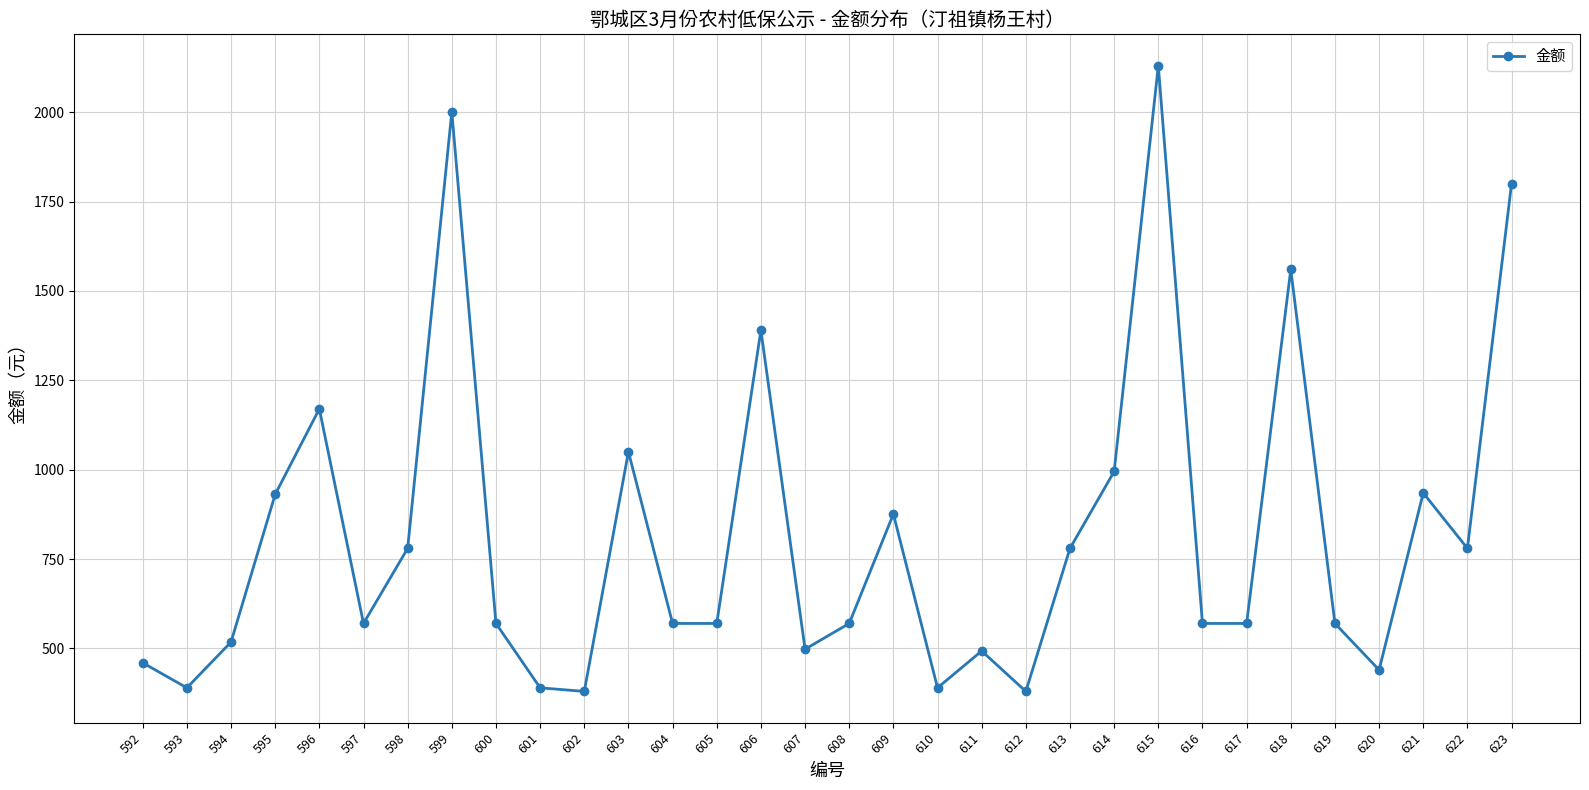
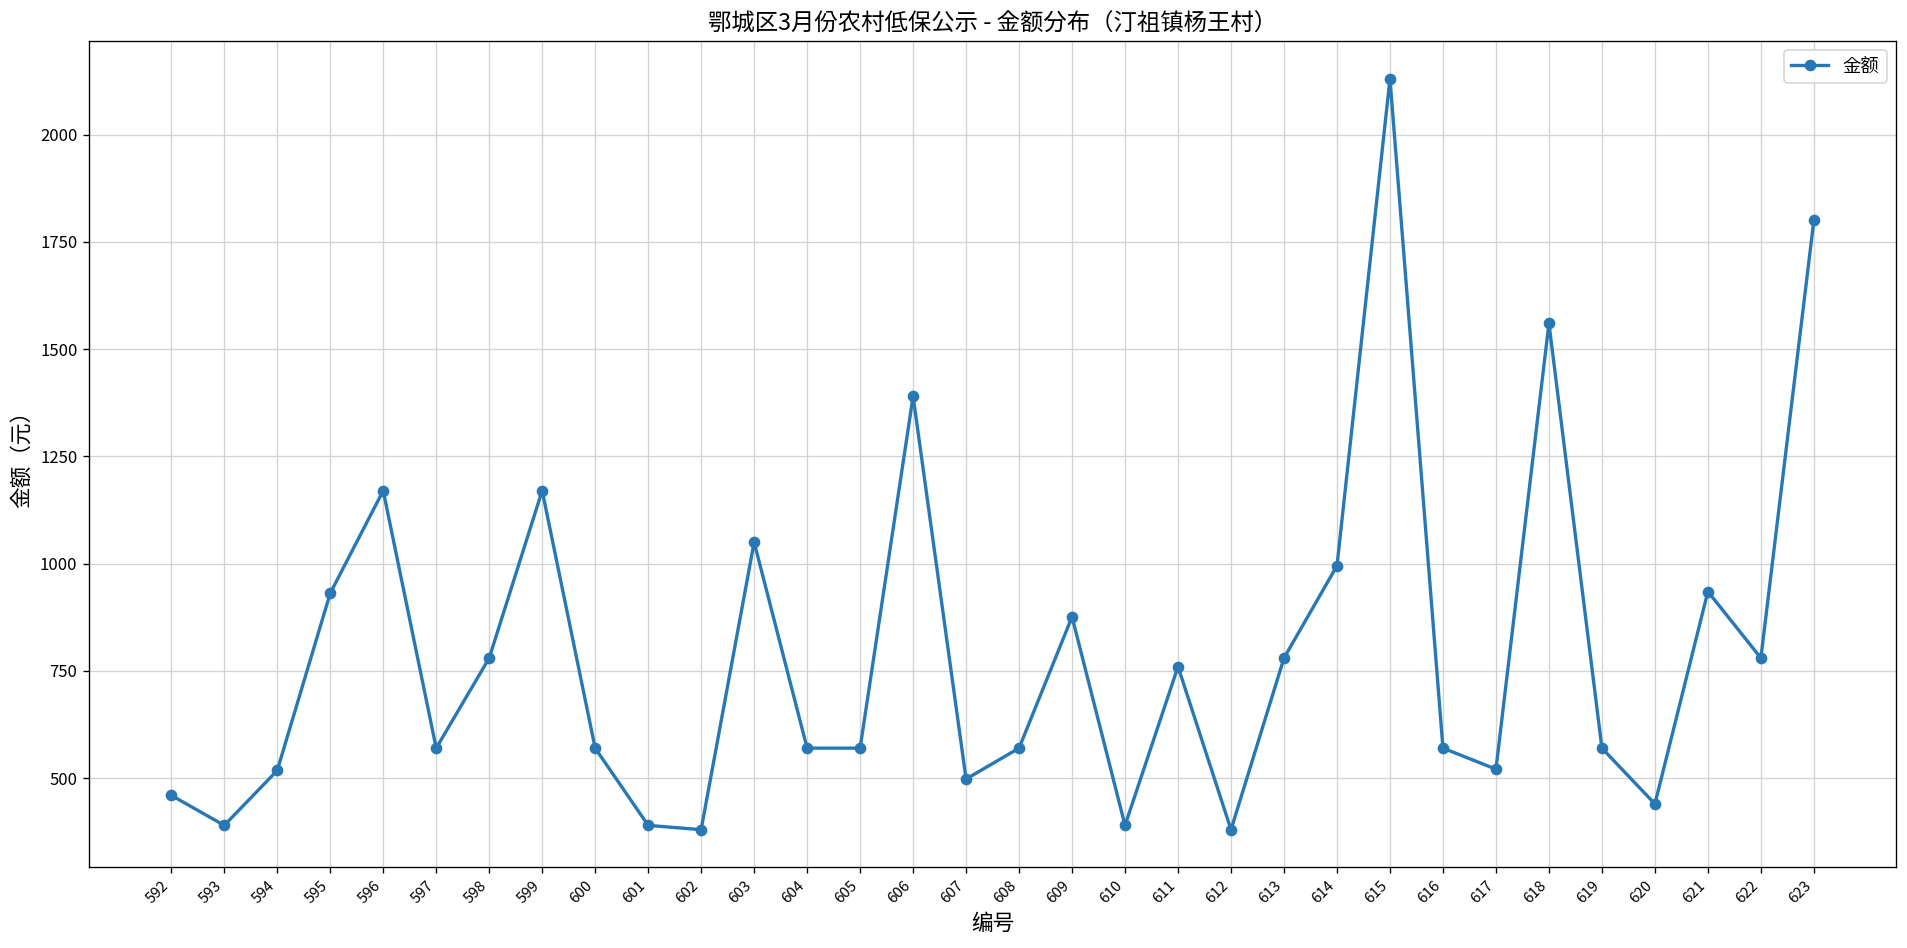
  {
    "592": 460,
    "593": 390,
    "594": 520,
    "595": 930,
    "596": 1170,
    "597": 570,
    "598": 780,
-   "599": 2000,
+   "599": 1170,
    "600": 570,
    "601": 390,
    "602": 380,
    "603": 1050,
    "604": 570,
    "605": 570,
    "606": 1390,
    "607": 500,
    "608": 570,
    "609": 880,
    "610": 390,
-   "611": 490,
+   "611": 760,
    "612": 380,
    "613": 780,
    "614": 1000,
    "615": 2130,
    "616": 570,
-   "617": 570,
+   "617": 520,
    "618": 1560,
    "619": 570,
    "620": 440,
    "621": 940,
    "622": 780,
    "623": 1800
  }
